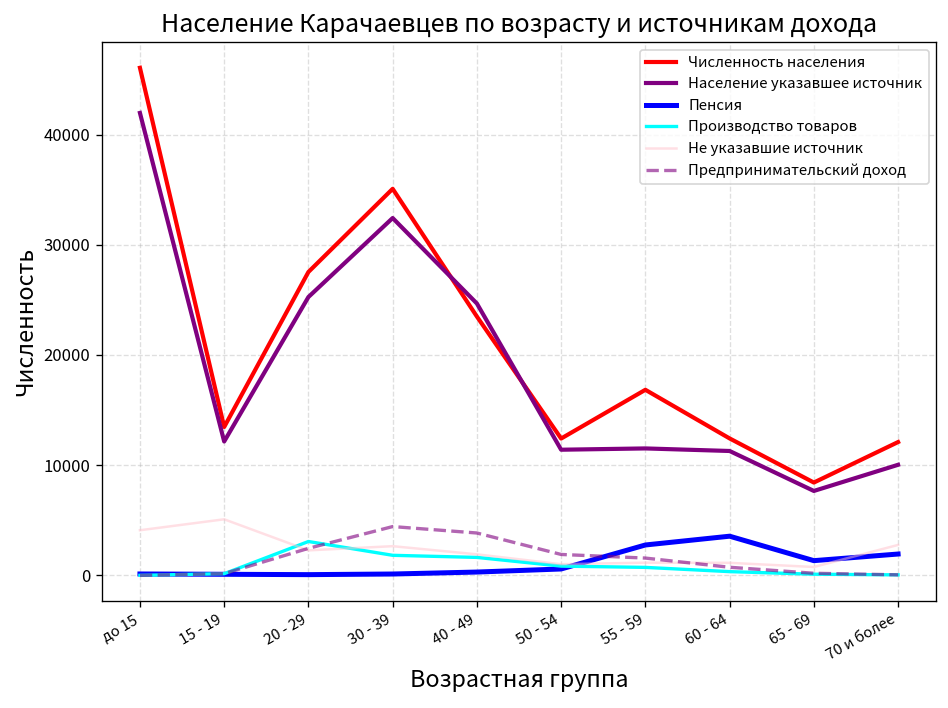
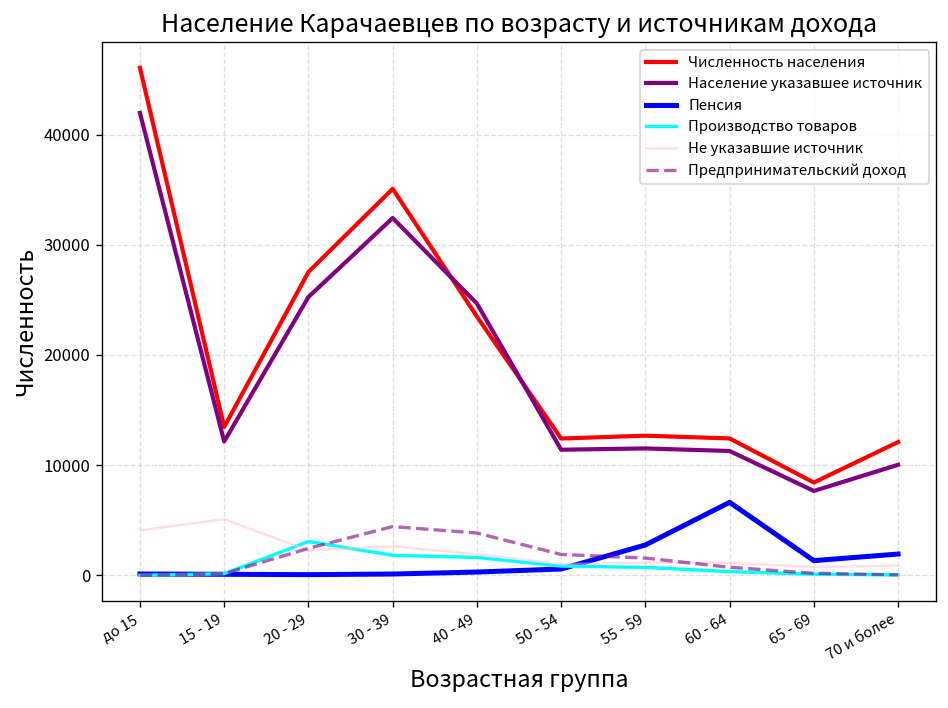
  {
    "Численность населения": {
      "до 15": 46000,
      "15 - 19": 13000,
      "20 - 29": 28000,
      "30 - 39": 35000,
      "40 - 49": 23000,
      "50 - 54": 12000,
-     "55 - 59": 17000,
+     "55 - 59": 13000,
      "60 - 64": 12000,
      "65 - 69": 8000,
      "70 и более": 12000
    },
    "Пенсия": {
      "20 - 29": 0,
      "30 - 39": 0,
      "40 - 49": 0,
      "55 - 59": 3000,
-     "60 - 64": 4000,
+     "60 - 64": 7000,
      "65 - 69": 1000,
      "70 и более": 2000
    },
    "Производство товаров": {
      "20 - 29": 3000,
      "30 - 39": 2000,
      "40 - 49": 2000,
      "55 - 59": 1000,
      "60 - 64": 0
    },
    "Не указавшие источник": {
      "до 15": 4000,
      "15 - 19": 5000,
      "30 - 39": 3000,
      "40 - 49": 2000,
      "55 - 59": 1000,
      "60 - 64": 1000,
      "65 - 69": 1000,
-     "70 и более": 3000
+     "70 и более": 1000
    }
  }
